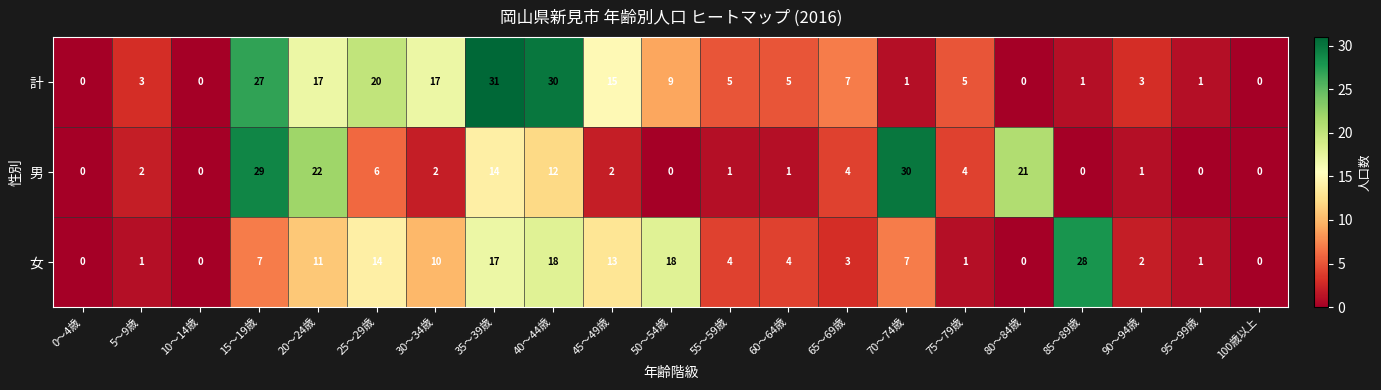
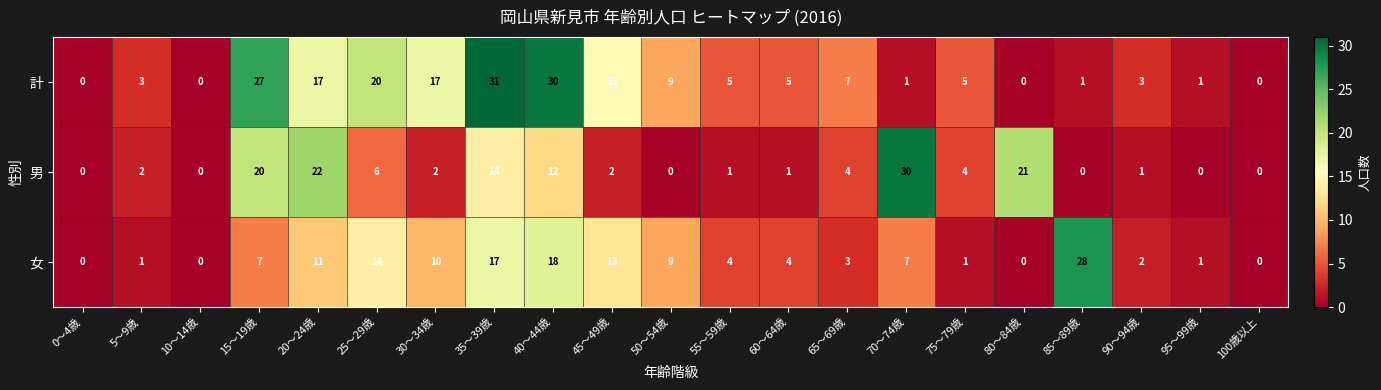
  {
    "計": {
      "0～4歳": 0,
      "5～9歳": 3,
      "10～14歳": 0,
      "15～19歳": 27,
      "20～24歳": 17,
      "25～29歳": 20,
      "30～34歳": 17,
      "35～39歳": 31,
      "40～44歳": 30,
      "45～49歳": 15,
      "50～54歳": 9,
      "55～59歳": 5,
      "60～64歳": 5,
      "65～69歳": 7,
      "70～74歳": 1,
      "75～79歳": 5,
      "80～84歳": 0,
      "85～89歳": 1,
      "90～94歳": 3,
      "95～99歳": 1,
      "100歳以上": 0
    },
    "男": {
      "0～4歳": 0,
      "5～9歳": 2,
      "10～14歳": 0,
-     "15～19歳": 29,
+     "15～19歳": 20,
      "20～24歳": 22,
      "25～29歳": 6,
      "30～34歳": 2,
      "35～39歳": 14,
      "40～44歳": 12,
      "45～49歳": 2,
      "50～54歳": 0,
      "55～59歳": 1,
      "60～64歳": 1,
      "65～69歳": 4,
      "70～74歳": 30,
      "75～79歳": 4,
      "80～84歳": 21,
      "85～89歳": 0,
      "90～94歳": 1,
      "95～99歳": 0,
      "100歳以上": 0
    },
    "女": {
      "0～4歳": 0,
      "5～9歳": 1,
      "10～14歳": 0,
      "15～19歳": 7,
      "20～24歳": 11,
      "25～29歳": 14,
      "30～34歳": 10,
      "35～39歳": 17,
      "40～44歳": 18,
      "45～49歳": 13,
-     "50～54歳": 18,
+     "50～54歳": 9,
      "55～59歳": 4,
      "60～64歳": 4,
      "65～69歳": 3,
      "70～74歳": 7,
      "75～79歳": 1,
      "80～84歳": 0,
      "85～89歳": 28,
      "90～94歳": 2,
      "95～99歳": 1,
      "100歳以上": 0
    }
  }
